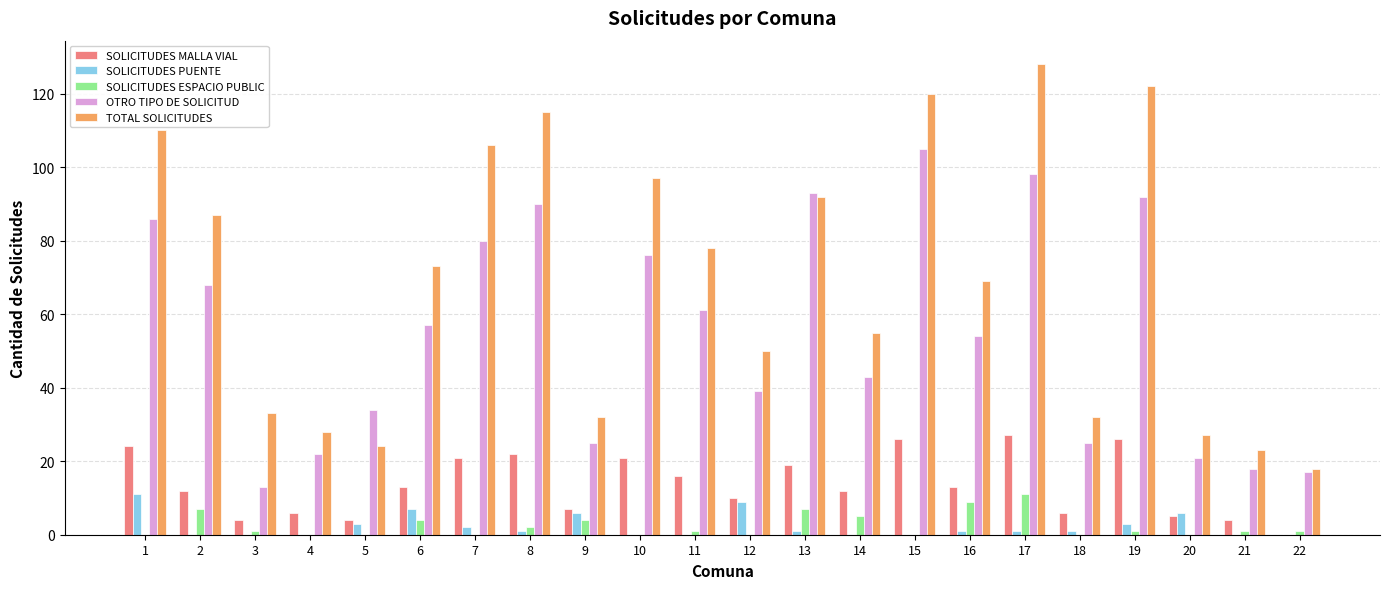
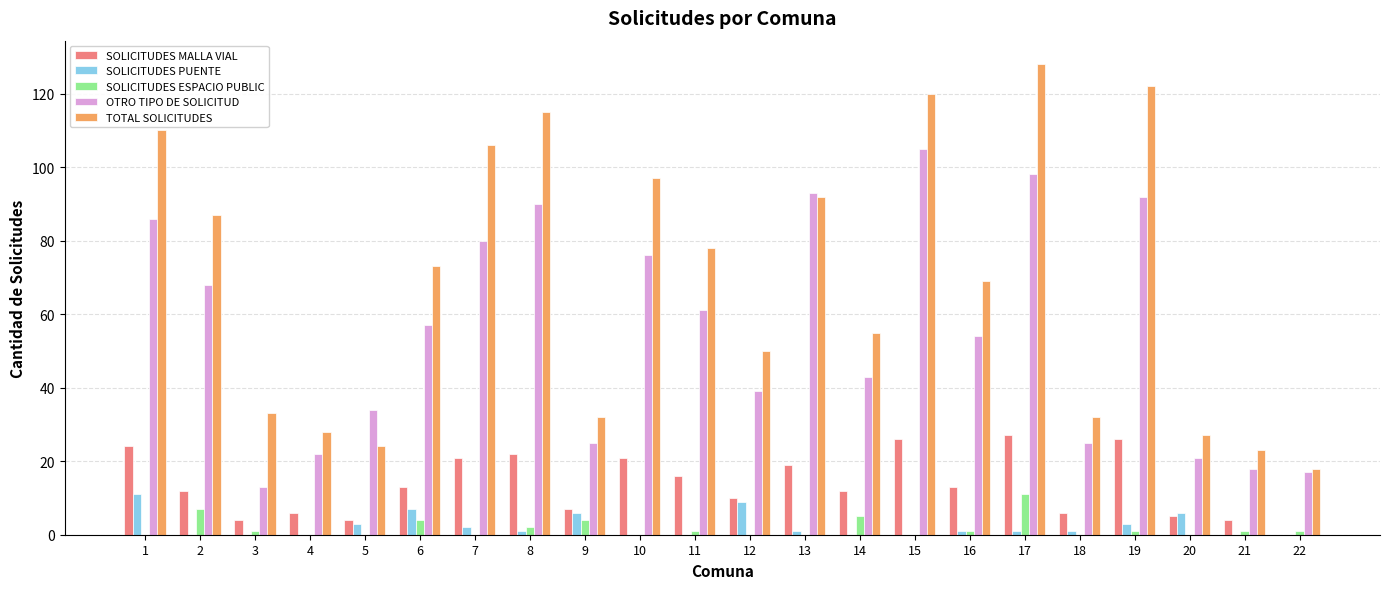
  {
    "SOLICITUDES PUENTE": {
      "1": 11,
      "2": 0,
      "3": 0,
      "4": 0,
      "5": 3,
      "6": 7,
      "7": 2,
      "8": 1,
      "9": 6,
      "10": 0,
      "11": 0,
      "12": 9,
      "13": 1,
      "14": 0,
      "15": 0,
      "16": 1,
      "17": 1,
      "18": 1,
      "19": 3,
      "20": 6,
      "21": 0,
      "22": 0
    },
    "SOLICITUDES ESPACIO PUBLIC": {
      "1": 0,
      "2": 7,
      "3": 1,
      "4": 0,
      "5": 0,
      "6": 4,
      "7": 0,
      "8": 2,
      "9": 4,
      "10": 0,
      "11": 1,
      "12": 0,
-     "13": 7,
+     "13": 0,
      "14": 5,
      "15": 0,
-     "16": 9,
+     "16": 1,
      "17": 11,
      "18": 0,
      "19": 1,
      "20": 0,
      "21": 1,
      "22": 1
    },
    "OTRO TIPO DE SOLICITUD": {
      "1": 86,
      "2": 68,
      "3": 13,
      "4": 22,
      "5": 34,
      "6": 57,
      "7": 80,
      "8": 90,
      "9": 25,
      "10": 76,
      "11": 61,
      "12": 39,
      "13": 93,
      "14": 43,
      "15": 105,
      "16": 54,
      "17": 98,
      "18": 25,
      "19": 92,
      "20": 21,
      "21": 18,
      "22": 17
    }
  }
